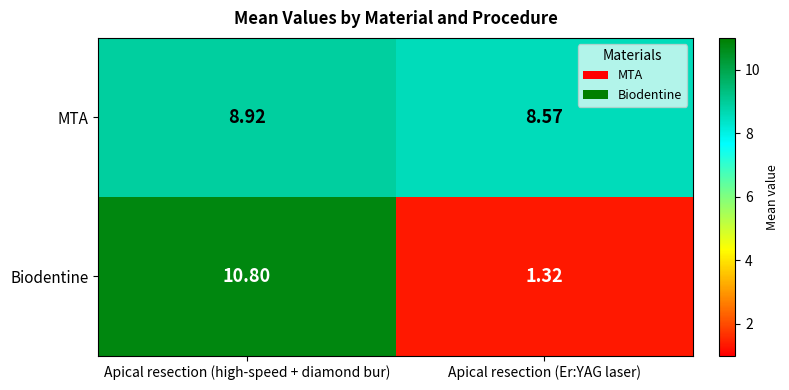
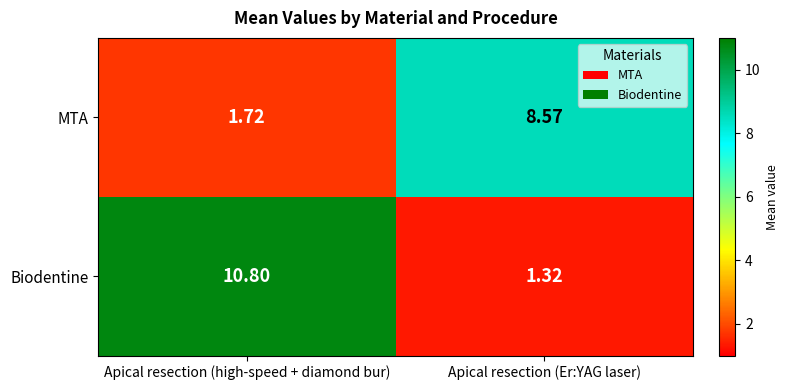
  {
    "MTA": {
-     "Apical resection (high-speed + diamond bur)": 8.92,
+     "Apical resection (high-speed + diamond bur)": 1.72,
      "Apical resection (Er:YAG laser)": 8.57
    },
    "Biodentine": {
      "Apical resection (high-speed + diamond bur)": 10.80,
      "Apical resection (Er:YAG laser)": 1.32
    }
  }
